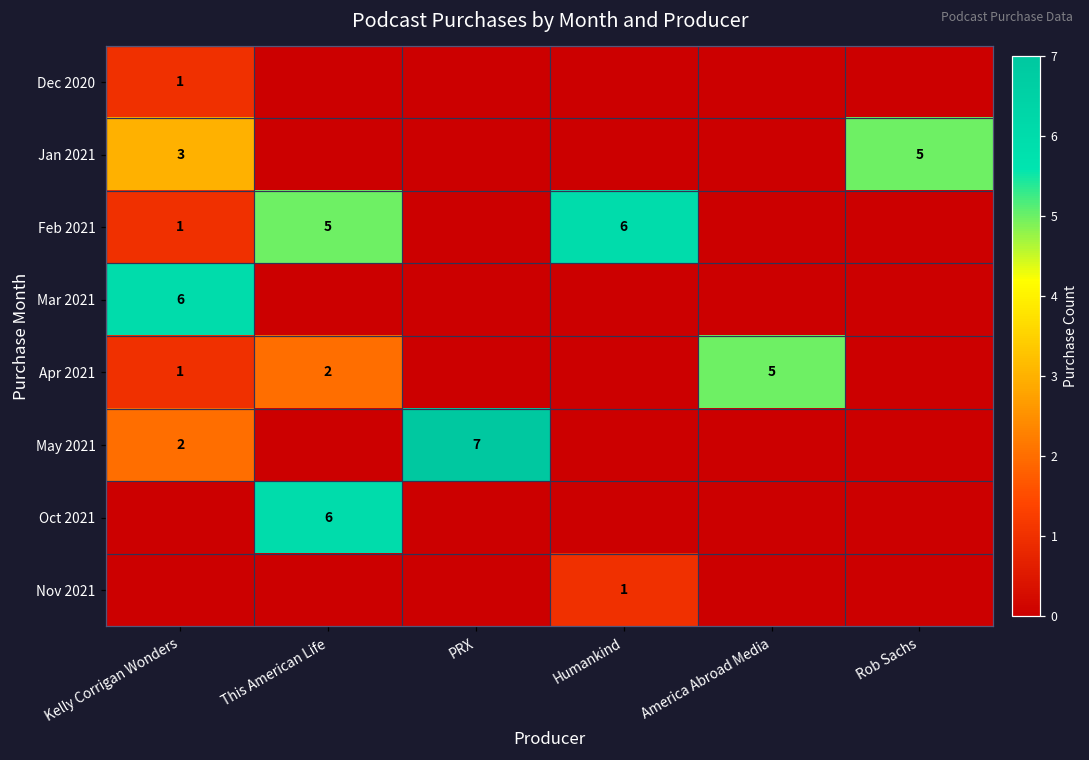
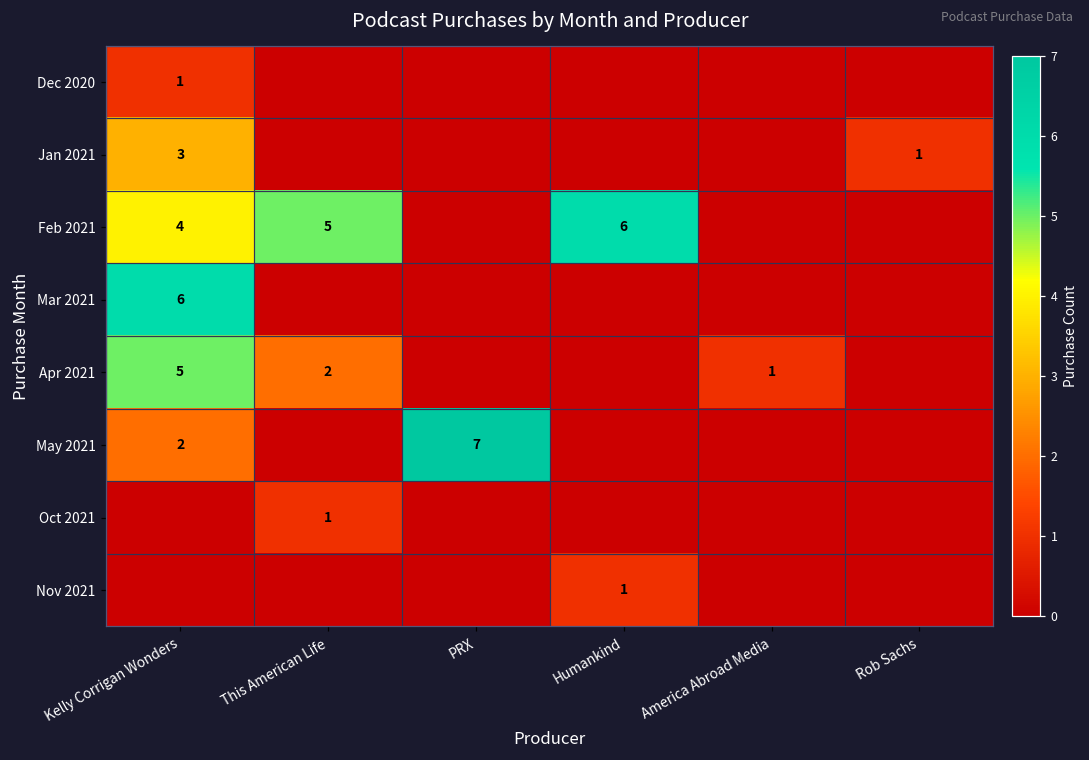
  {
    "Dec 2020": {
      "Kelly Corrigan Wonders": 1
    },
    "Jan 2021": {
      "Kelly Corrigan Wonders": 3,
-     "Rob Sachs": 5
+     "Rob Sachs": 1
    },
    "Feb 2021": {
-     "Kelly Corrigan Wonders": 1,
+     "Kelly Corrigan Wonders": 4,
      "This American Life": 5,
      "Humankind": 6
    },
    "Mar 2021": {
      "Kelly Corrigan Wonders": 6
    },
    "Apr 2021": {
-     "Kelly Corrigan Wonders": 1,
+     "Kelly Corrigan Wonders": 5,
      "This American Life": 2,
-     "America Abroad Media": 5
+     "America Abroad Media": 1
    },
    "May 2021": {
      "Kelly Corrigan Wonders": 2,
      "PRX": 7
    },
    "Oct 2021": {
-     "This American Life": 6
+     "This American Life": 1
    },
    "Nov 2021": {
      "Humankind": 1
    }
  }
